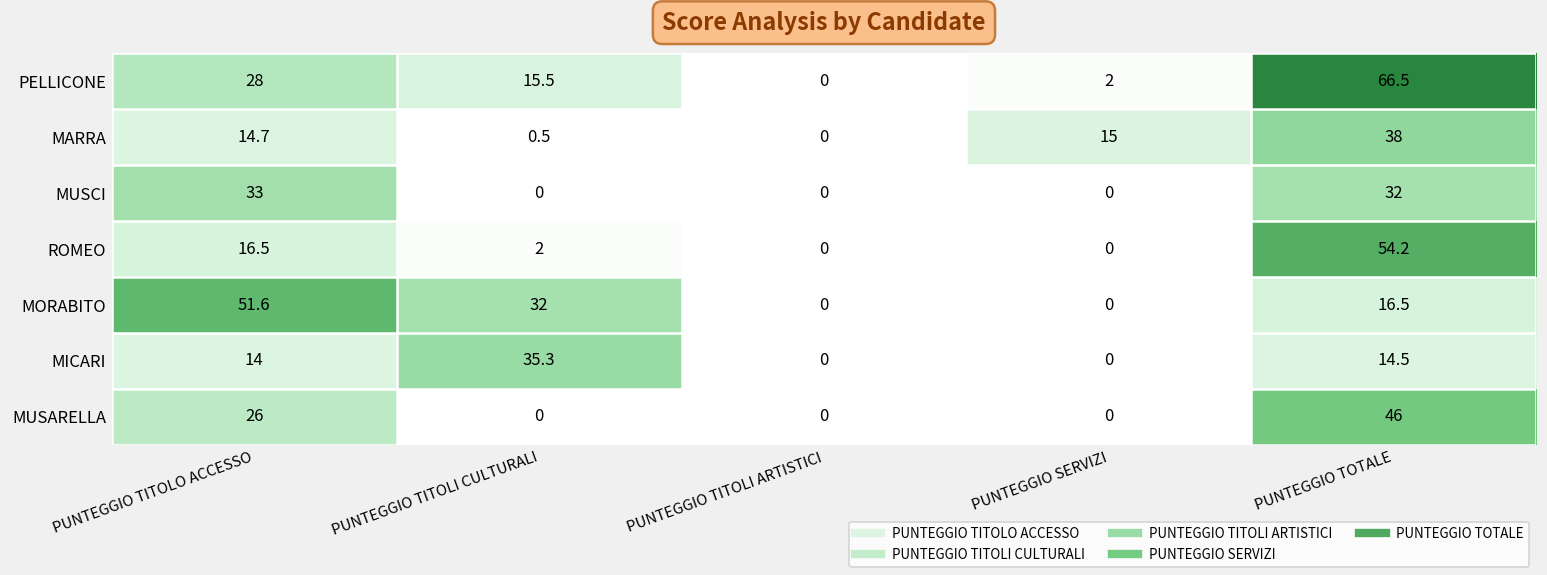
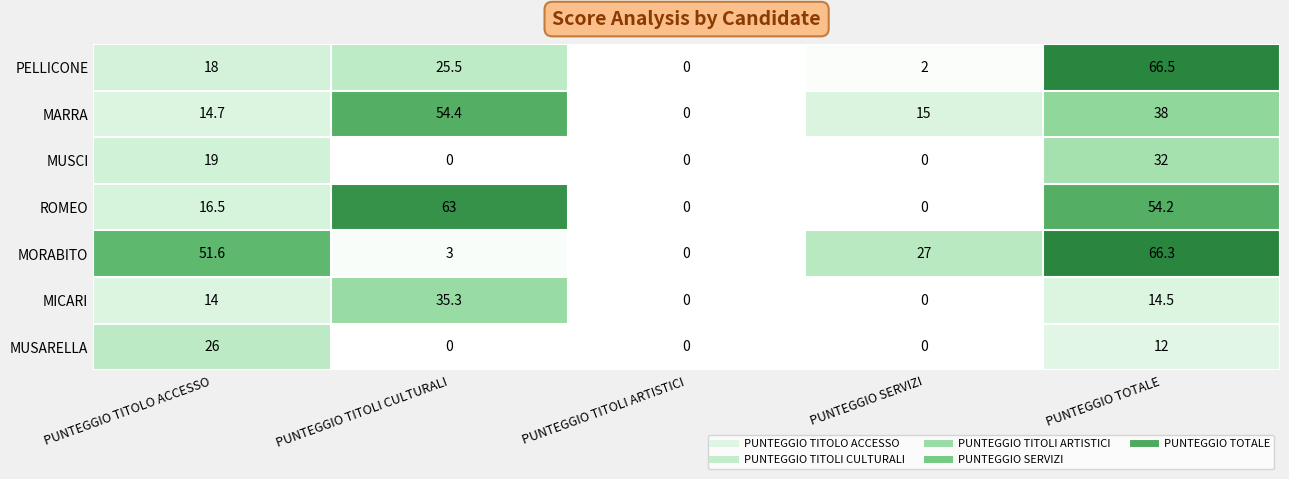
  {
    "PELLICONE": {
-     "PUNTEGGIO TITOLO ACCESSO": 28,
-     "PUNTEGGIO TITOLI CULTURALI": 15.5,
+     "PUNTEGGIO TITOLO ACCESSO": 18,
+     "PUNTEGGIO TITOLI CULTURALI": 25.5,
      "PUNTEGGIO TITOLI ARTISTICI": 0,
      "PUNTEGGIO SERVIZI": 2,
      "PUNTEGGIO TOTALE": 66.5
    },
    "MARRA": {
      "PUNTEGGIO TITOLO ACCESSO": 14.7,
-     "PUNTEGGIO TITOLI CULTURALI": 0.5,
+     "PUNTEGGIO TITOLI CULTURALI": 54.4,
      "PUNTEGGIO TITOLI ARTISTICI": 0,
      "PUNTEGGIO SERVIZI": 15,
      "PUNTEGGIO TOTALE": 38
    },
    "MUSCI": {
-     "PUNTEGGIO TITOLO ACCESSO": 33,
+     "PUNTEGGIO TITOLO ACCESSO": 19,
      "PUNTEGGIO TITOLI CULTURALI": 0,
      "PUNTEGGIO TITOLI ARTISTICI": 0,
      "PUNTEGGIO SERVIZI": 0,
      "PUNTEGGIO TOTALE": 32
    },
    "ROMEO": {
      "PUNTEGGIO TITOLO ACCESSO": 16.5,
-     "PUNTEGGIO TITOLI CULTURALI": 2,
+     "PUNTEGGIO TITOLI CULTURALI": 63,
      "PUNTEGGIO TITOLI ARTISTICI": 0,
      "PUNTEGGIO SERVIZI": 0,
      "PUNTEGGIO TOTALE": 54.2
    },
    "MORABITO": {
      "PUNTEGGIO TITOLO ACCESSO": 51.6,
-     "PUNTEGGIO TITOLI CULTURALI": 32,
+     "PUNTEGGIO TITOLI CULTURALI": 3,
      "PUNTEGGIO TITOLI ARTISTICI": 0,
-     "PUNTEGGIO SERVIZI": 0,
-     "PUNTEGGIO TOTALE": 16.5
+     "PUNTEGGIO SERVIZI": 27,
+     "PUNTEGGIO TOTALE": 66.3
    },
    "MICARI": {
      "PUNTEGGIO TITOLO ACCESSO": 14,
      "PUNTEGGIO TITOLI CULTURALI": 35.3,
      "PUNTEGGIO TITOLI ARTISTICI": 0,
      "PUNTEGGIO SERVIZI": 0,
      "PUNTEGGIO TOTALE": 14.5
    },
    "MUSARELLA": {
      "PUNTEGGIO TITOLO ACCESSO": 26,
      "PUNTEGGIO TITOLI CULTURALI": 0,
      "PUNTEGGIO TITOLI ARTISTICI": 0,
      "PUNTEGGIO SERVIZI": 0,
-     "PUNTEGGIO TOTALE": 46
+     "PUNTEGGIO TOTALE": 12
    }
  }
